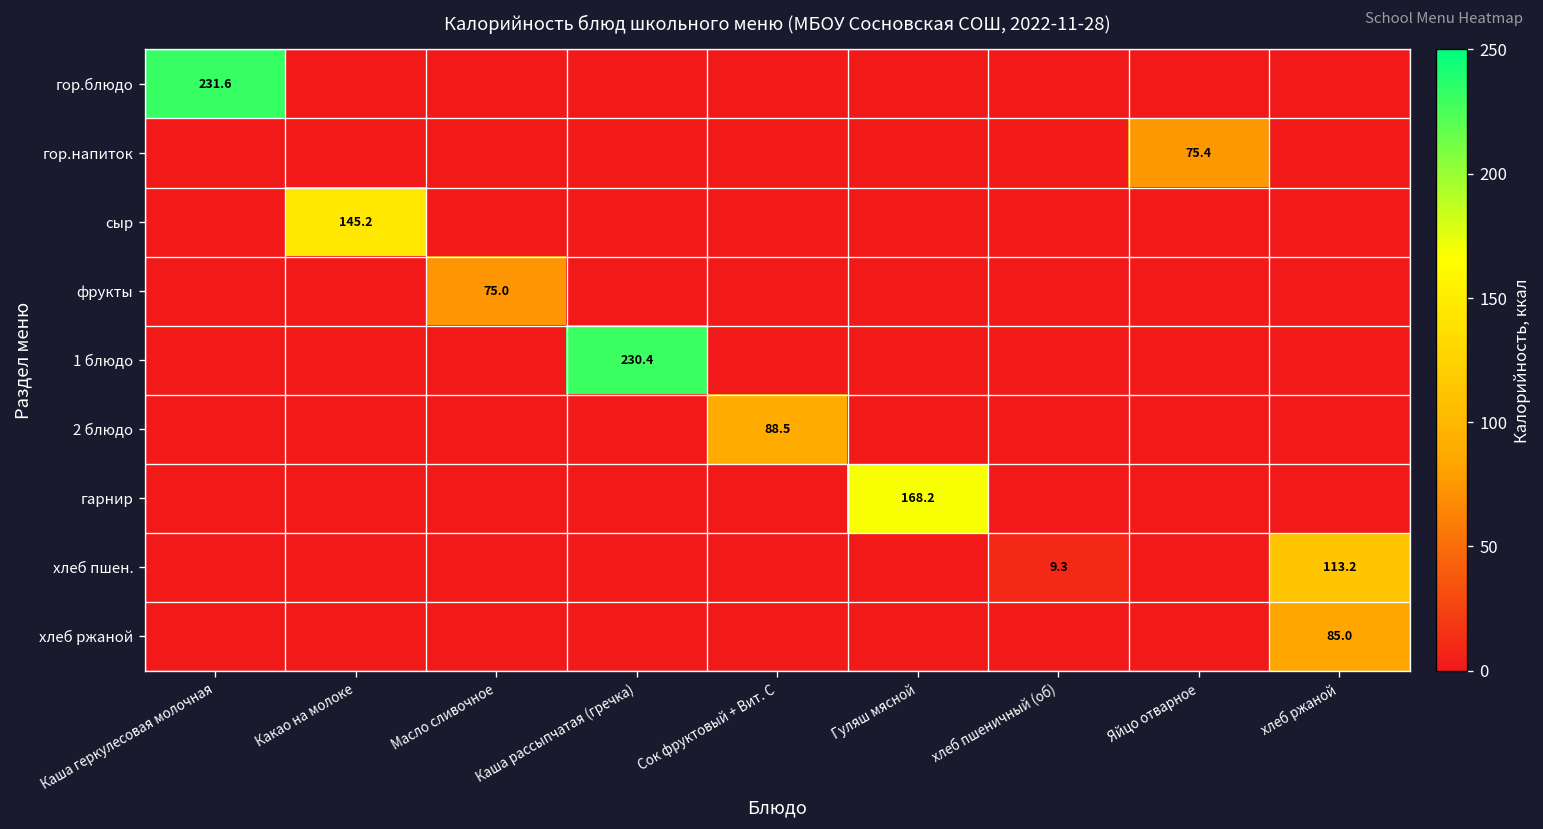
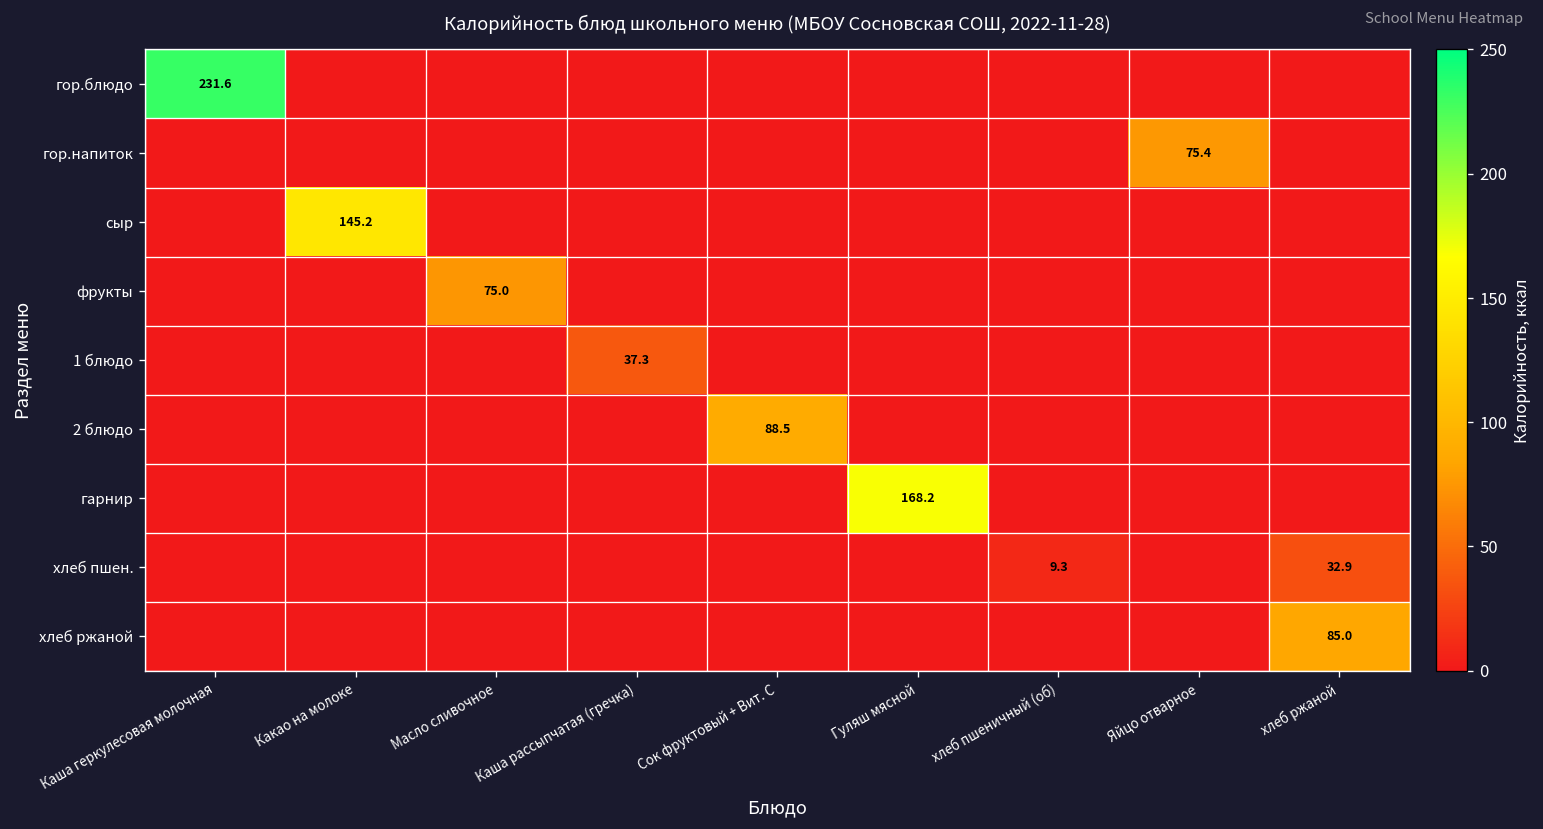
  {
    "гор.блюдо": {
      "Каша геркулесовая молочная": 231.6
    },
    "гор.напиток": {
      "Яйцо отварное": 75.4
    },
    "сыр": {
      "Какао на молоке": 145.2
    },
    "фрукты": {
      "Масло сливочное": 75.0
    },
    "1 блюдо": {
-     "Каша рассыпчатая (гречка)": 230.4
+     "Каша рассыпчатая (гречка)": 37.3
    },
    "2 блюдо": {
      "Сок фруктовый + Вит. С": 88.5
    },
    "гарнир": {
      "Гуляш мясной": 168.2
    },
    "хлеб пшен.": {
      "хлеб пшеничный (об)": 9.3,
-     "хлеб ржаной": 113.2
+     "хлеб ржаной": 32.9
    },
    "хлеб ржаной": {
      "хлеб ржаной": 85.0
    }
  }
